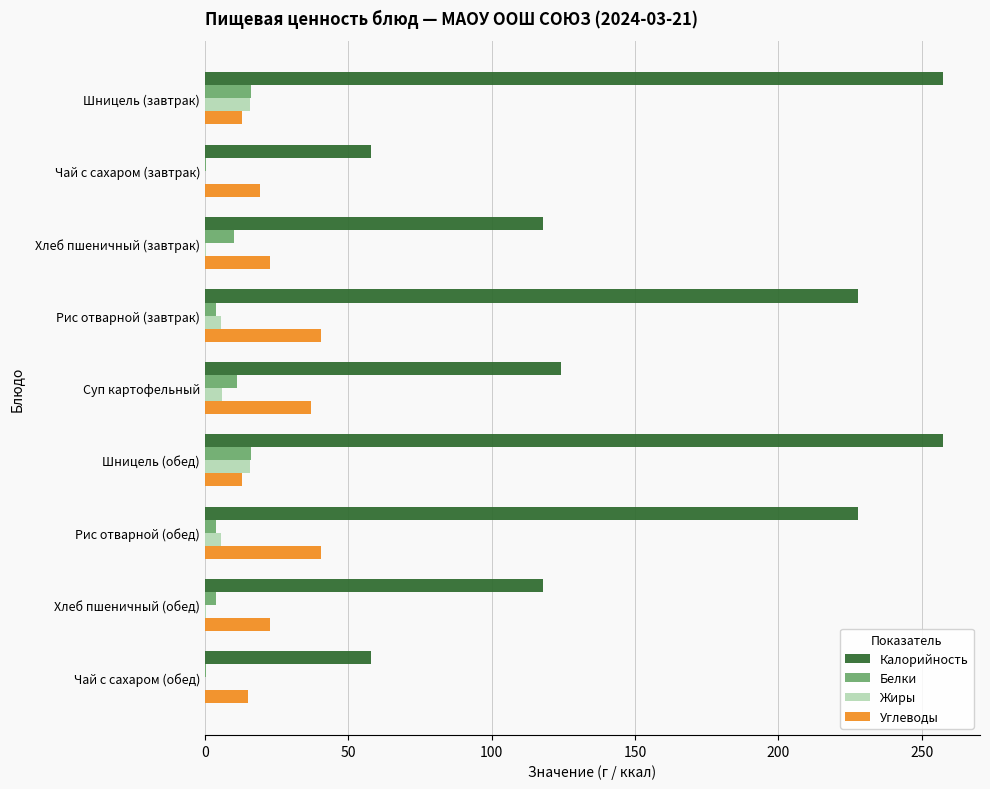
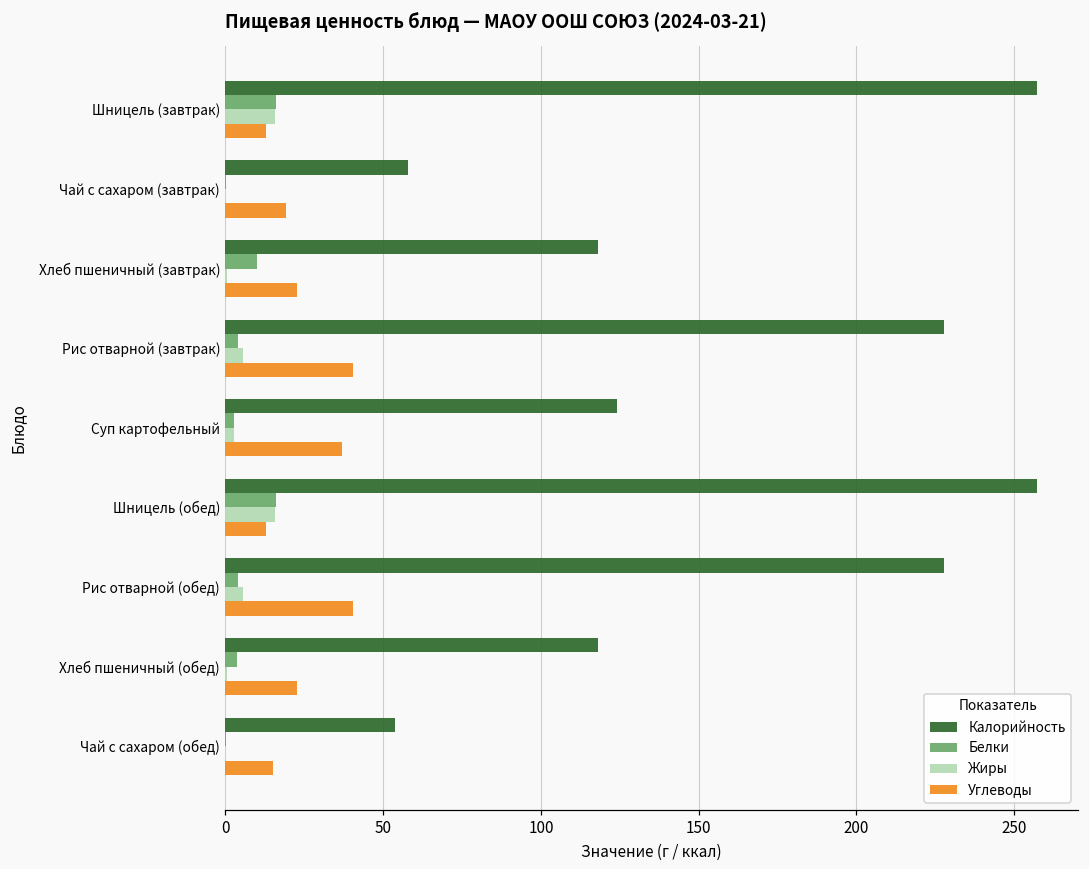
  {
    "Калорийность": {
      "Шницель (завтрак)": 257,
      "Чай с сахаром (завтрак)": 58,
      "Хлеб пшеничный (завтрак)": 118,
      "Рис отварной (завтрак)": 228,
      "Суп картофельный": 124,
      "Шницель (обед)": 257,
      "Рис отварной (обед)": 228,
      "Хлеб пшеничный (обед)": 118,
-     "Чай с сахаром (обед)": 58
+     "Чай с сахаром (обед)": 54
    },
    "Белки": {
      "Шницель (завтрак)": 16,
      "Хлеб пшеничный (завтрак)": 10,
      "Рис отварной (завтрак)": 4,
-     "Суп картофельный": 11,
+     "Суп картофельный": 3,
      "Шницель (обед)": 16,
      "Рис отварной (обед)": 4,
      "Хлеб пшеничный (обед)": 4
    },
    "Жиры": {
      "Шницель (завтрак)": 16,
      "Чай с сахаром (завтрак)": 0,
      "Рис отварной (завтрак)": 6,
-     "Суп картофельный": 6,
+     "Суп картофельный": 3,
      "Шницель (обед)": 16,
      "Рис отварной (обед)": 6,
      "Чай с сахаром (обед)": 0
    },
    "Углеводы": {
      "Шницель (завтрак)": 13,
      "Чай с сахаром (завтрак)": 19,
      "Хлеб пшеничный (завтрак)": 23,
      "Рис отварной (завтрак)": 41,
      "Суп картофельный": 37,
      "Шницель (обед)": 13,
      "Рис отварной (обед)": 41,
      "Хлеб пшеничный (обед)": 23,
      "Чай с сахаром (обед)": 15
    }
  }
